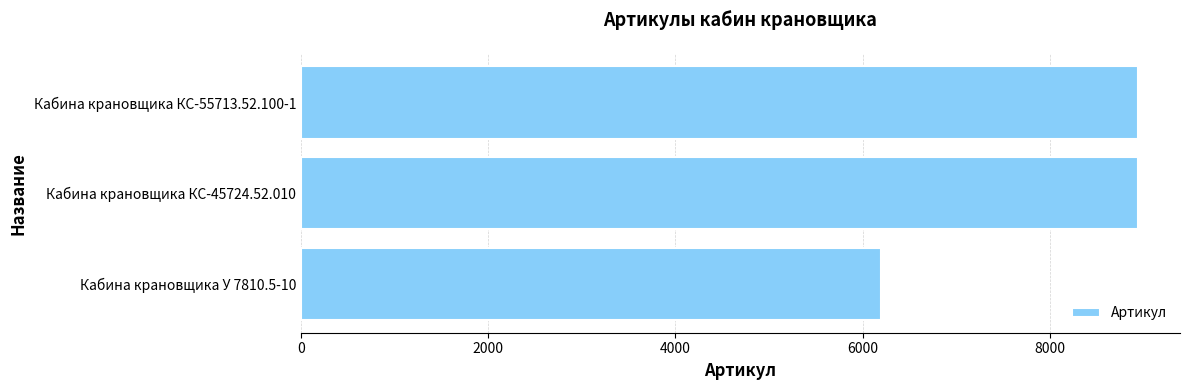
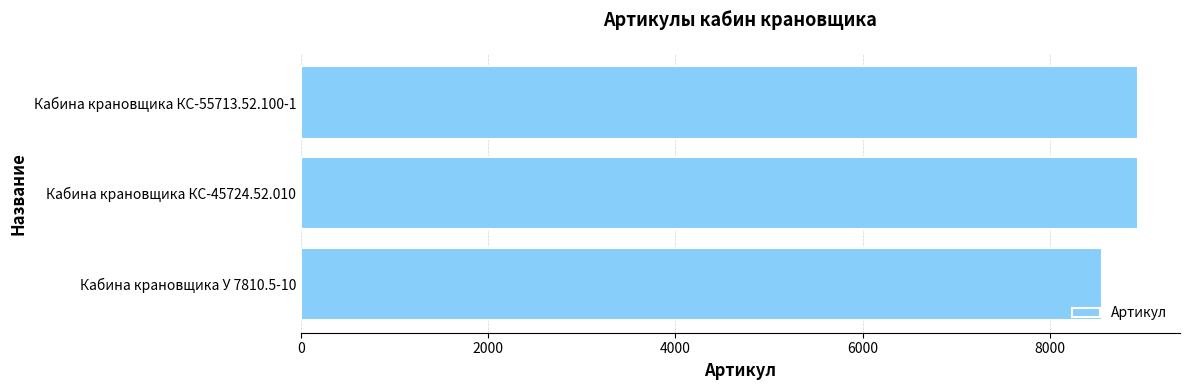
  {
    "Кабина крановщика КС-55713.52.100-1": 8900,
    "Кабина крановщика КС-45724.52.010": 8900,
-   "Кабина крановщика У 7810.5-10": 6200
+   "Кабина крановщика У 7810.5-10": 8600
  }
